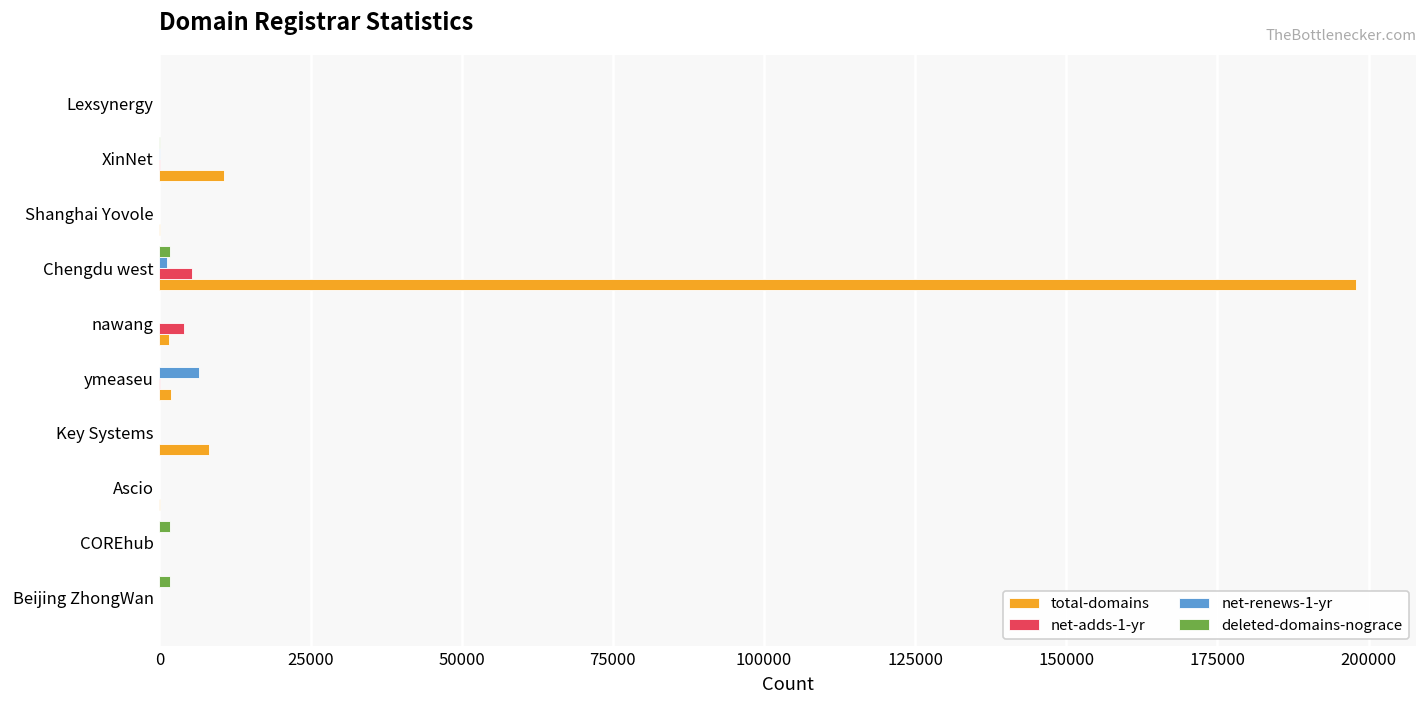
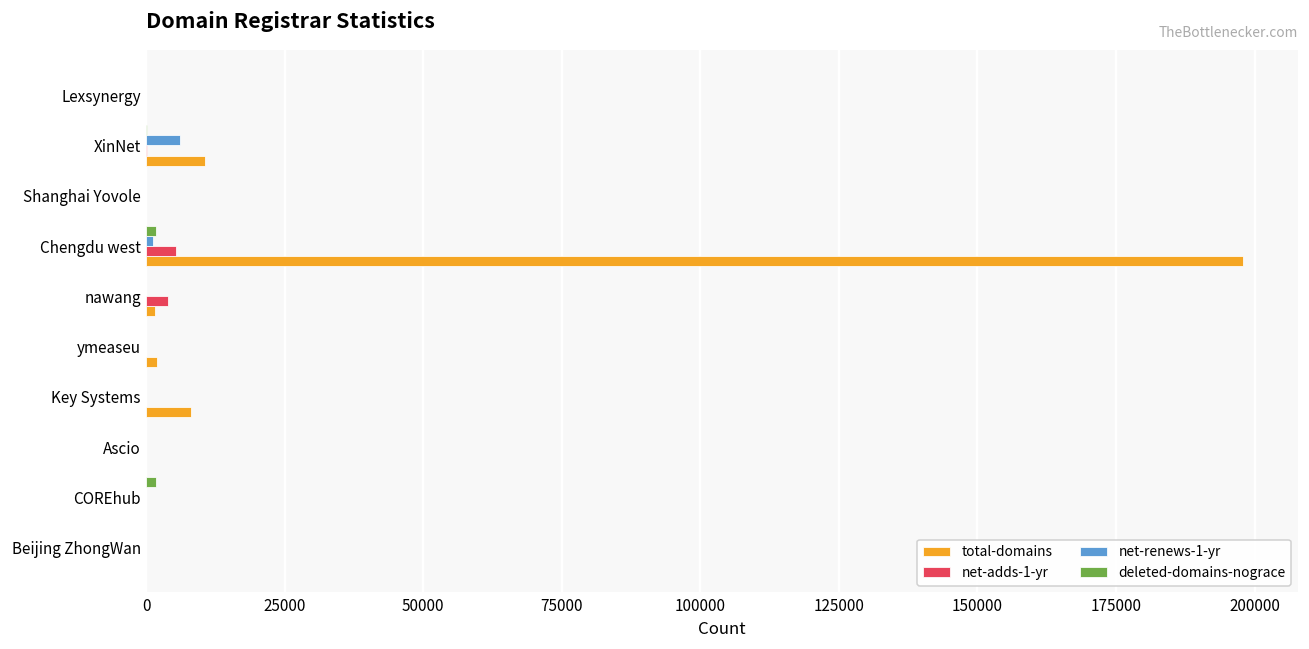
  {
    "total-domains": {
      "XinNet": 11000,
      "Chengdu west": 198000,
      "nawang": 2000,
      "ymeaseu": 2000,
      "Key Systems": 8000,
      "COREhub": 0
    },
    "net-adds-1-yr": {
      "Lexsynergy": 0,
      "Chengdu west": 5000,
      "nawang": 4000,
      "Ascio": 0,
      "COREhub": 0
    },
    "net-renews-1-yr": {
      "Lexsynergy": 0,
-     "XinNet": 0,
+     "XinNet": 6000,
      "Chengdu west": 1000,
-     "ymeaseu": 7000,
+     "ymeaseu": 0,
      "Ascio": 0,
      "COREhub": 0,
      "Beijing ZhongWan": 0
    },
    "deleted-domains-nograce": {
      "Lexsynergy": 0,
      "Shanghai Yovole": 0,
      "Chengdu west": 2000,
      "nawang": 0,
      "ymeaseu": 0,
      "Key Systems": 0,
      "Ascio": 0,
      "COREhub": 2000,
-     "Beijing ZhongWan": 2000
+     "Beijing ZhongWan": 0
    }
  }
